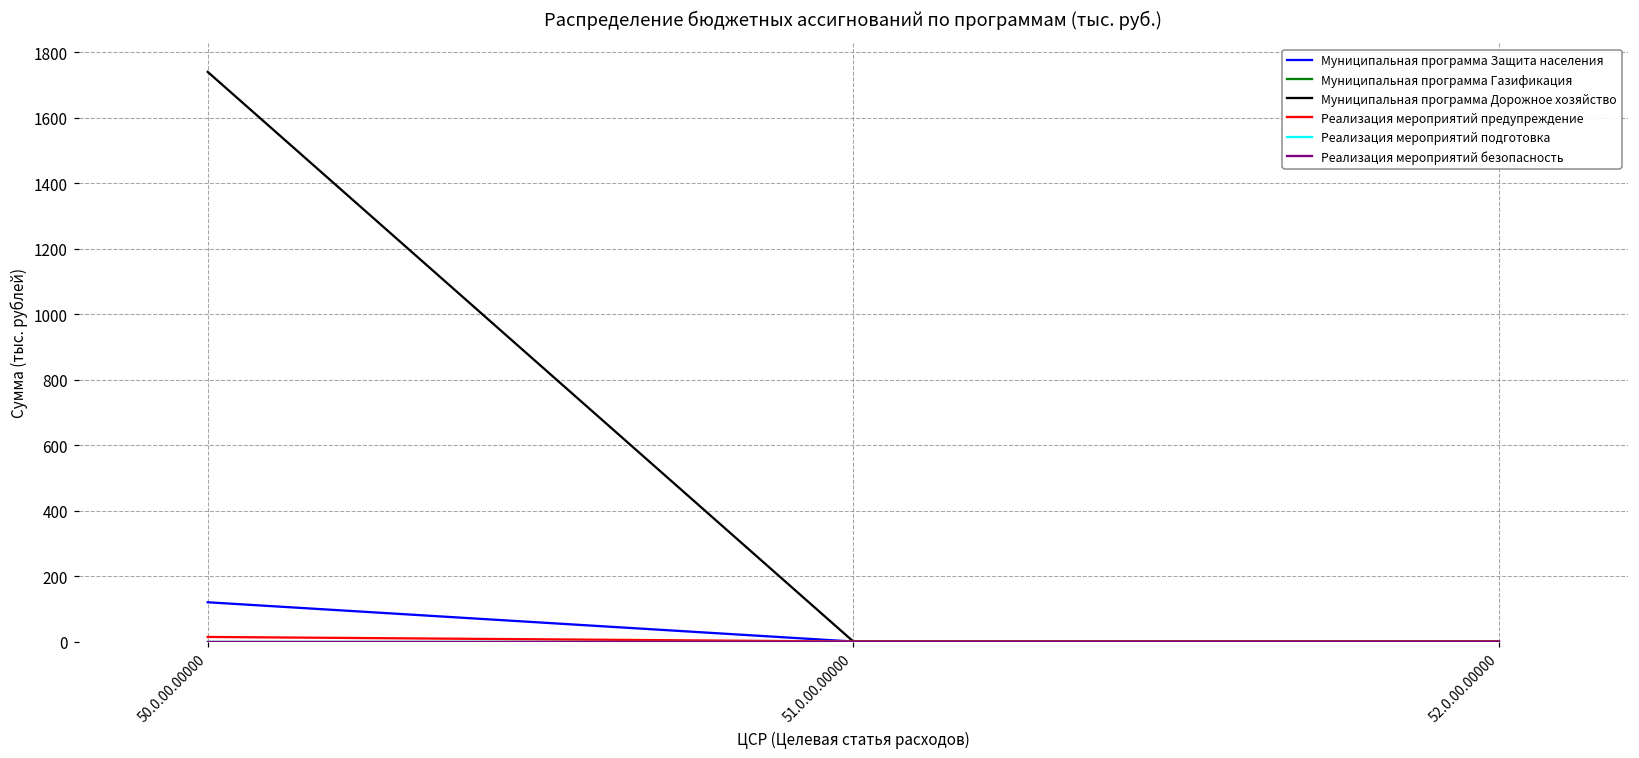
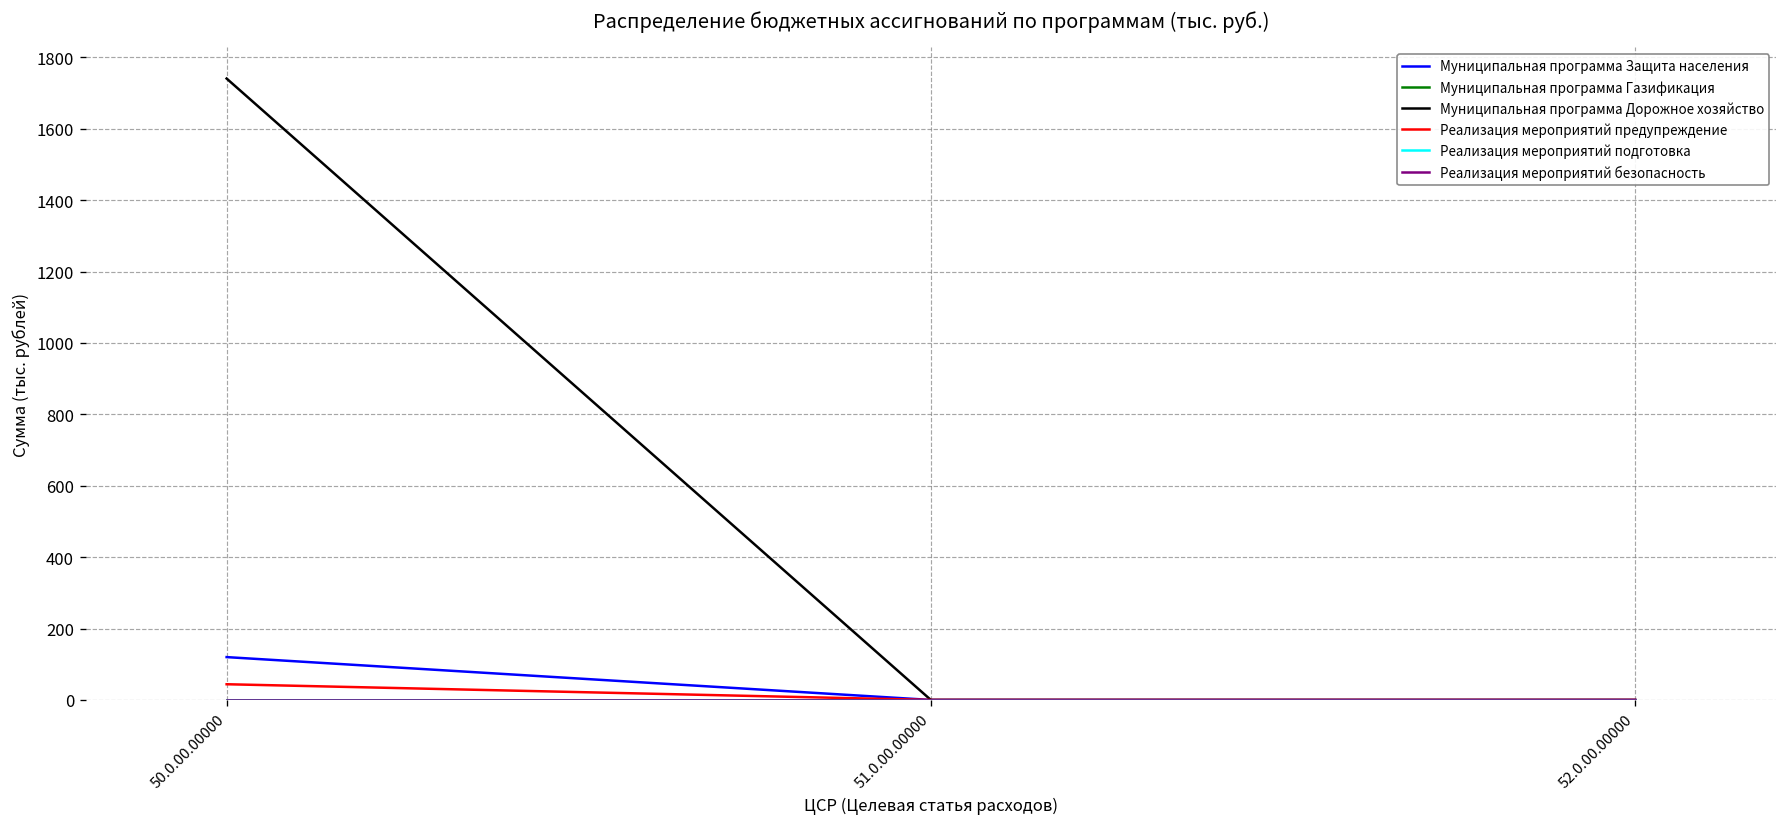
  {
    "Муниципальная программа Защита населения": {
      "50.0.00.00000": 120
    },
    "Реализация мероприятий безопасность": {
      "50.0.00.00000": 0
    },
    "Муниципальная программа Дорожное хозяйство": {
      "50.0.00.00000": 1740
    },
    "Реализация мероприятий предупреждение": {
-     "50.0.00.00000": 10
+     "50.0.00.00000": 40
    }
  }
